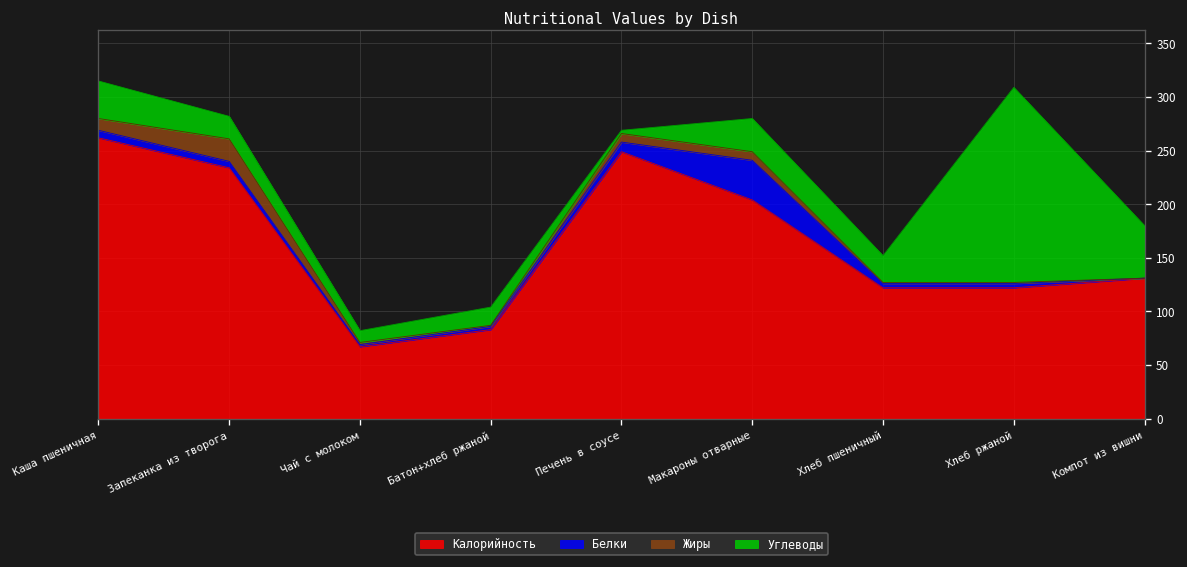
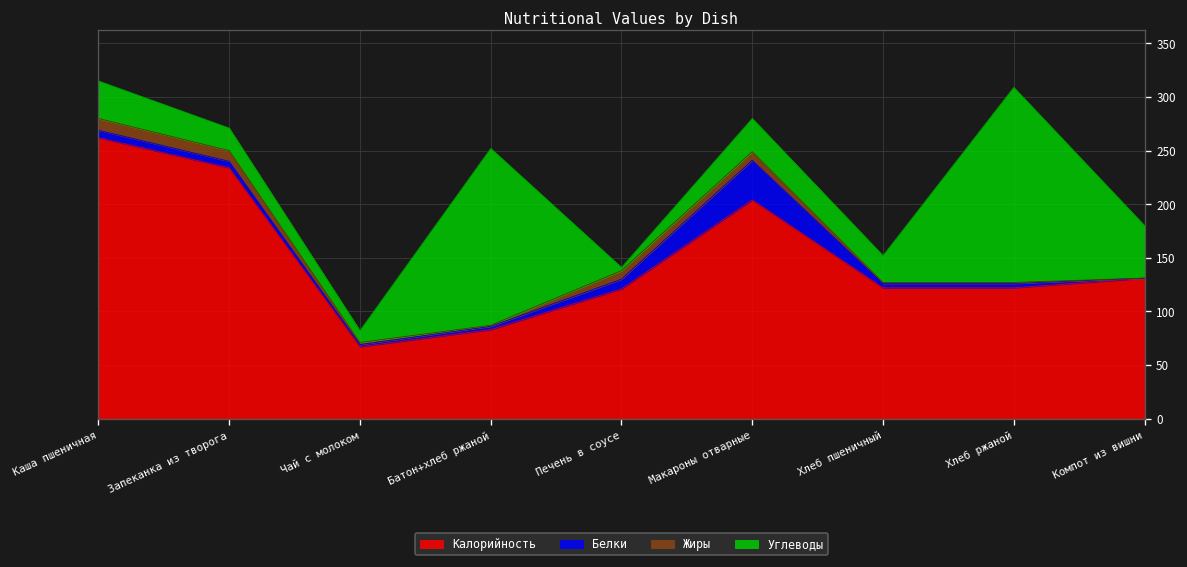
  {
    "Калорийность": {
      "Каша пшеничная": 260,
      "Запеканка из творога": 230,
      "Батон+хлеб ржаной": 80,
-     "Печень в соусе": 250,
+     "Печень в соусе": 120,
      "Макароны отварные": 200,
      "Хлеб пшеничный": 120,
      "Хлеб ржаной": 120
    },
    "Белки": {
      "Каша пшеничная": 10,
      "Запеканка из творога": 10,
      "Печень в соусе": 10,
      "Макароны отварные": 40
    },
    "Жиры": {
      "Каша пшеничная": 10,
-     "Запеканка из творога": 20,
+     "Запеканка из творога": 10,
      "Печень в соусе": 10,
      "Макароны отварные": 10
    },
    "Углеводы": {
      "Каша пшеничная": 40,
      "Запеканка из творога": 20,
      "Чай с молоком": 10,
-     "Батон+хлеб ржаной": 20,
+     "Батон+хлеб ржаной": 170,
      "Печень в соусе": 0,
      "Макароны отварные": 30,
      "Хлеб пшеничный": 30,
      "Хлеб ржаной": 180,
      "Компот из вишни": 50
    }
  }
